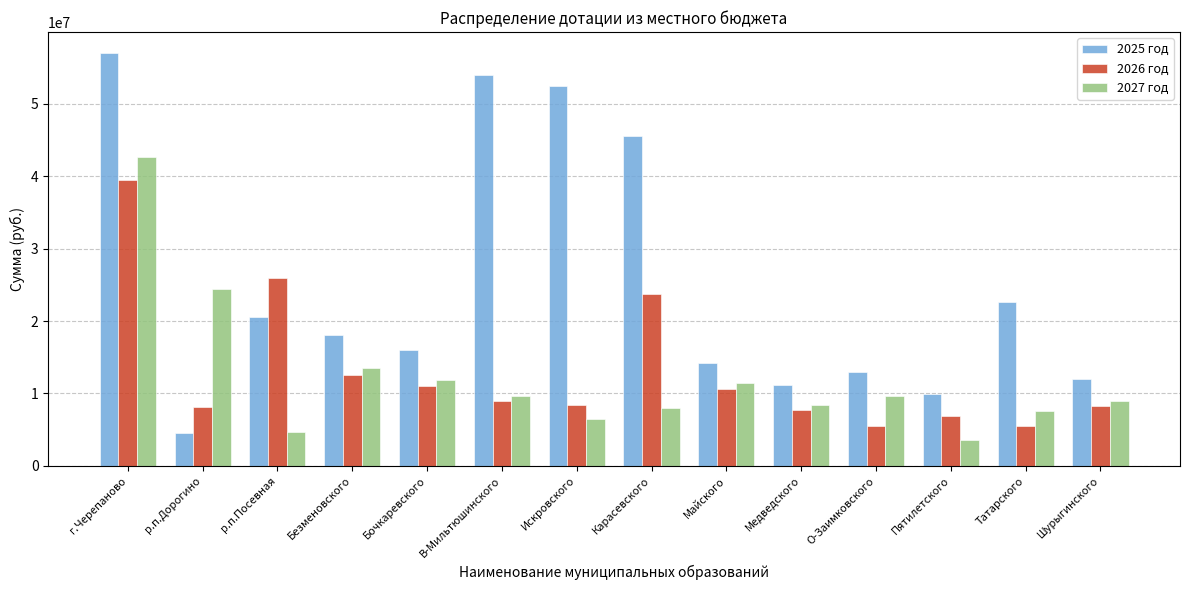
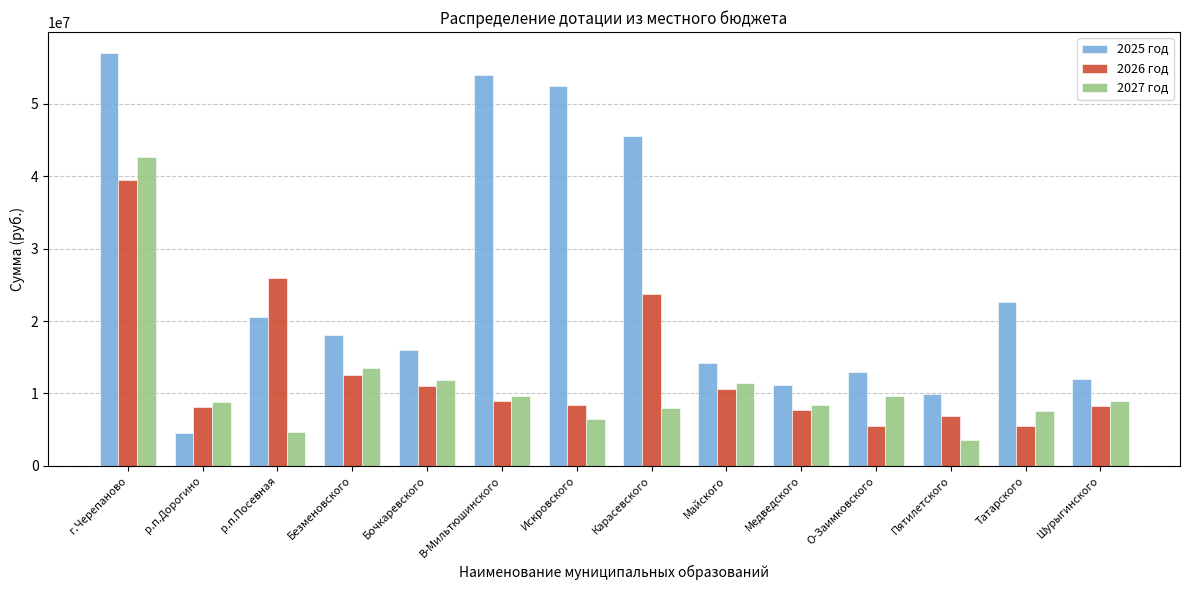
  {
    "2025 год": {
      "г.Черепаново": 57000000,
      "р.п.Дорогино": 5000000,
      "р.п.Посевная": 21000000,
      "Безменовского": 18000000,
      "Бочкаревского": 16000000,
      "В-Мильтюшинского": 54000000,
      "Искровского": 52000000,
      "Карасевского": 46000000,
      "Майского": 14000000,
      "Медведского": 11000000,
      "О-Заимковского": 13000000,
      "Пятилетского": 10000000,
      "Татарского": 23000000,
      "Шурыгинского": 12000000
    },
    "2026 год": {
      "г.Черепаново": 40000000,
      "р.п.Дорогино": 8000000,
      "р.п.Посевная": 26000000,
      "Безменовского": 13000000,
      "Бочкаревского": 11000000,
      "В-Мильтюшинского": 9000000,
      "Искровского": 8000000,
      "Карасевского": 24000000,
      "Майского": 11000000,
      "Медведского": 8000000,
      "О-Заимковского": 6000000,
      "Пятилетского": 7000000,
      "Татарского": 5000000,
      "Шурыгинского": 8000000
    },
    "2027 год": {
      "г.Черепаново": 43000000,
-     "р.п.Дорогино": 24000000,
+     "р.п.Дорогино": 9000000,
      "р.п.Посевная": 5000000,
      "Безменовского": 14000000,
      "Бочкаревского": 12000000,
      "В-Мильтюшинского": 10000000,
      "Искровского": 6000000,
      "Карасевского": 8000000,
      "Майского": 11000000,
      "Медведского": 8000000,
      "О-Заимковского": 10000000,
      "Пятилетского": 4000000,
      "Татарского": 8000000,
      "Шурыгинского": 9000000
    }
  }
